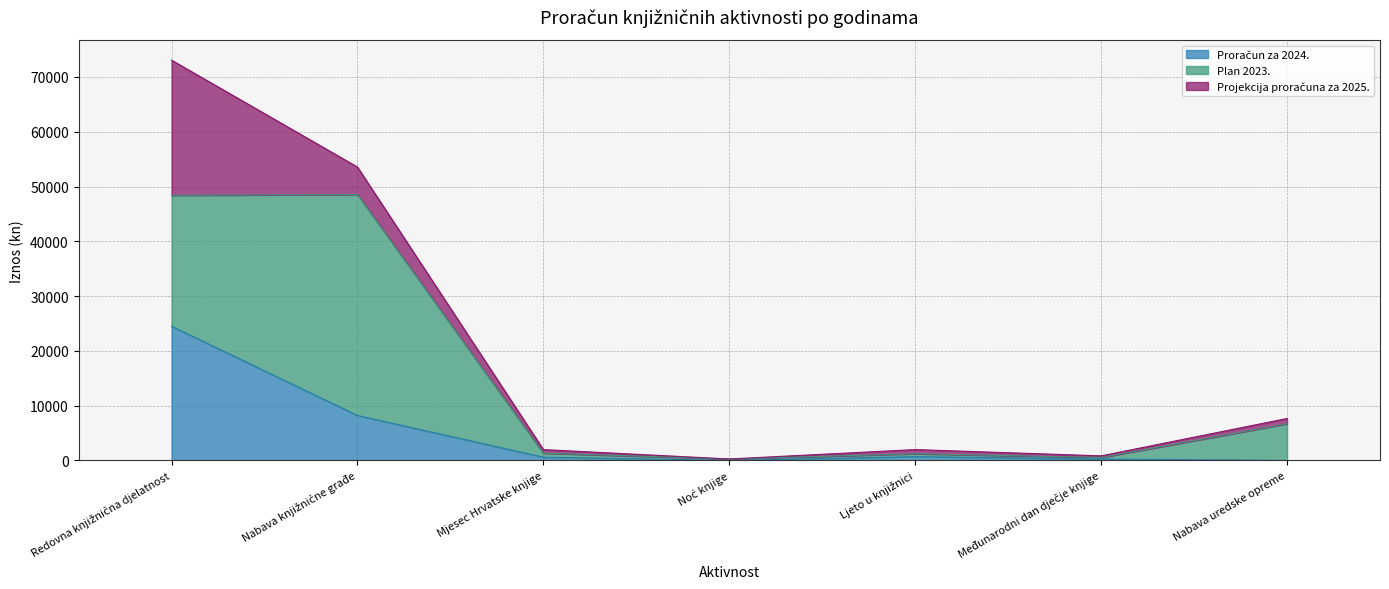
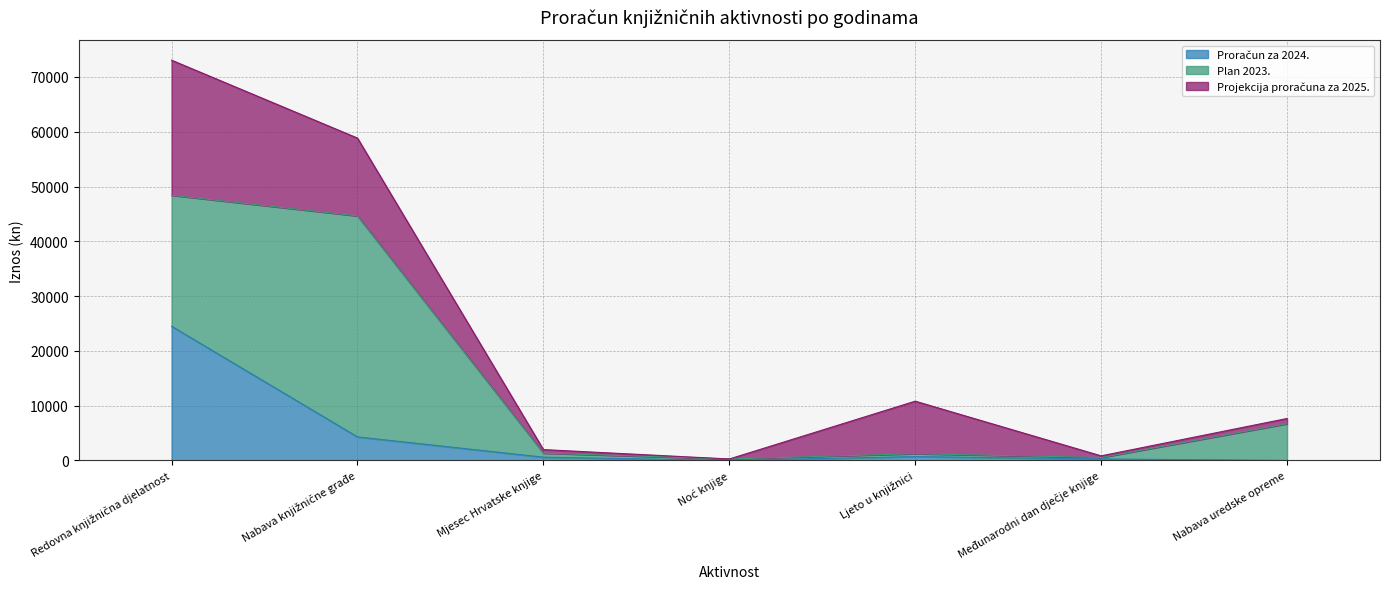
  {
    "Proračun za 2024.": {
      "Redovna knjižnična djelatnost": 24000,
-     "Nabava knjižnične građe": 8000,
+     "Nabava knjižnične građe": 4000,
      "Mjesec Hrvatske knjige": 1000,
      "Ljeto u knjižnici": 1000,
      "Nabava uredske opreme": 0
    },
    "Plan 2023.": {
      "Redovna knjižnična djelatnost": 24000,
      "Nabava knjižnične građe": 40000,
      "Mjesec Hrvatske knjige": 1000,
      "Ljeto u knjižnici": 1000,
      "Nabava uredske opreme": 7000
    },
    "Projekcija proračuna za 2025.": {
      "Redovna knjižnična djelatnost": 25000,
-     "Nabava knjižnične građe": 5000,
+     "Nabava knjižnične građe": 14000,
      "Mjesec Hrvatske knjige": 1000,
-     "Ljeto u knjižnici": 1000,
+     "Ljeto u knjižnici": 10000,
      "Nabava uredske opreme": 1000
    }
  }
